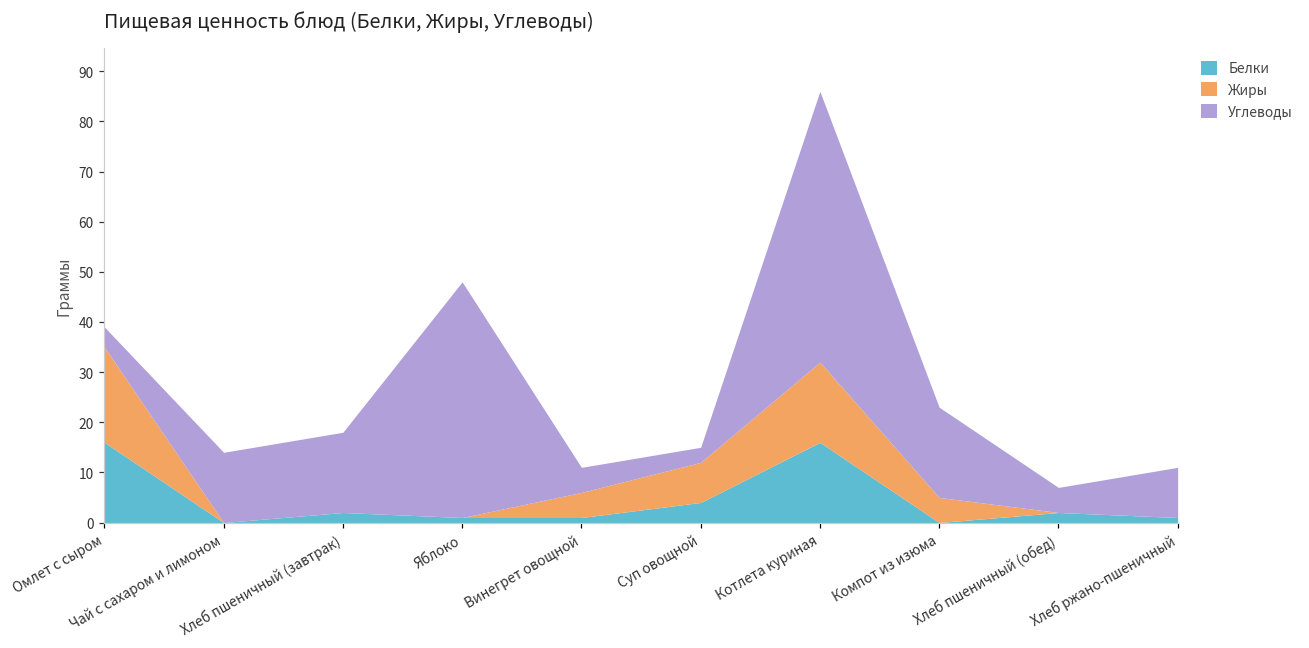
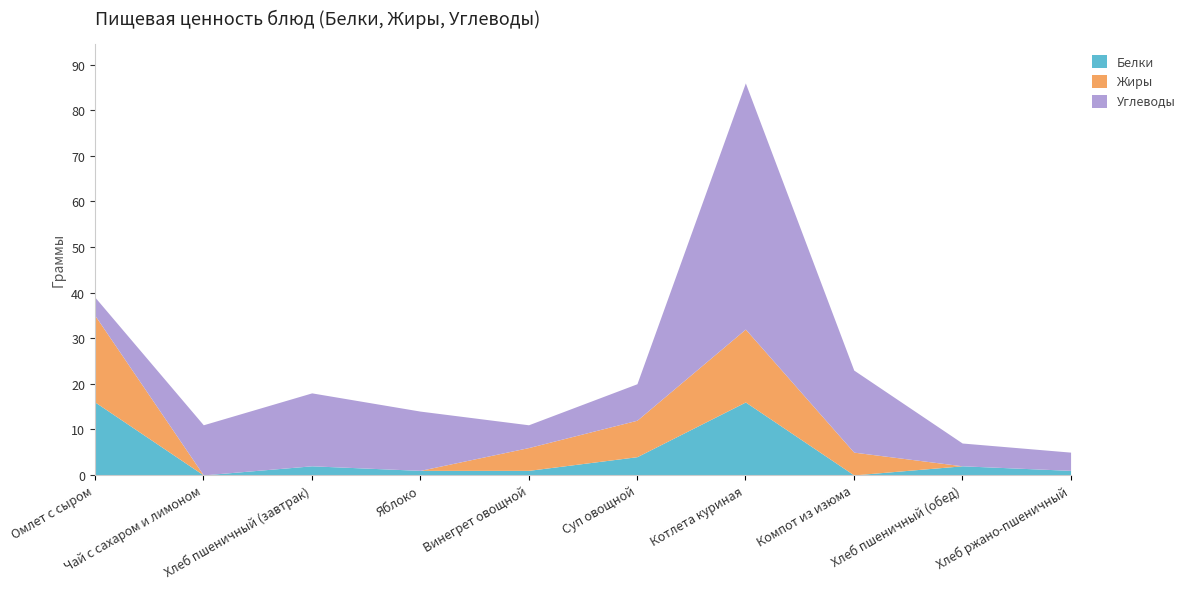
  {
    "Углеводы": {
      "Омлет с сыром": 4,
-     "Чай с сахаром и лимоном": 14,
+     "Чай с сахаром и лимоном": 11,
      "Хлеб пшеничный (завтрак)": 16,
-     "Яблоко": 47,
+     "Яблоко": 13,
      "Винегрет овощной": 5,
-     "Суп овощной": 3,
+     "Суп овощной": 8,
      "Котлета куриная": 54,
      "Компот из изюма": 18,
      "Хлеб пшеничный (обед)": 5,
-     "Хлеб ржано-пшеничный": 10
+     "Хлеб ржано-пшеничный": 4
    }
  }
